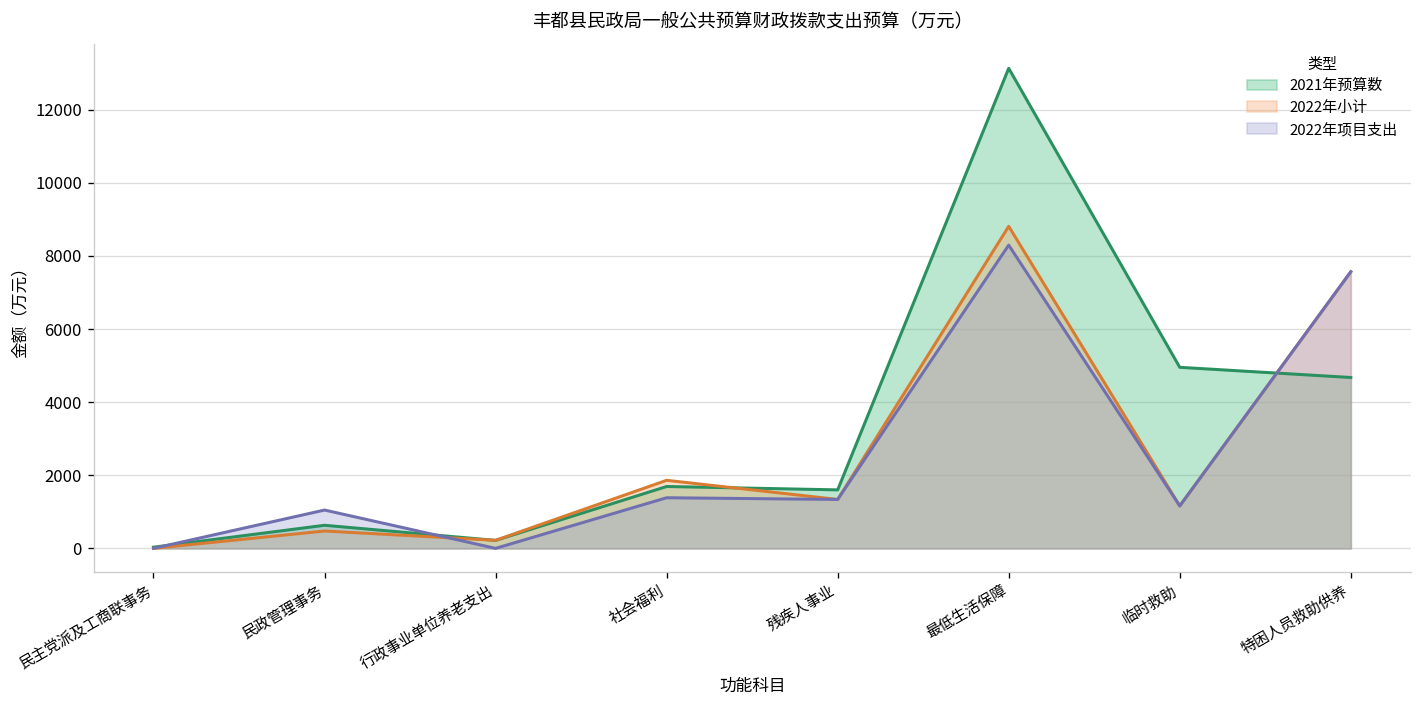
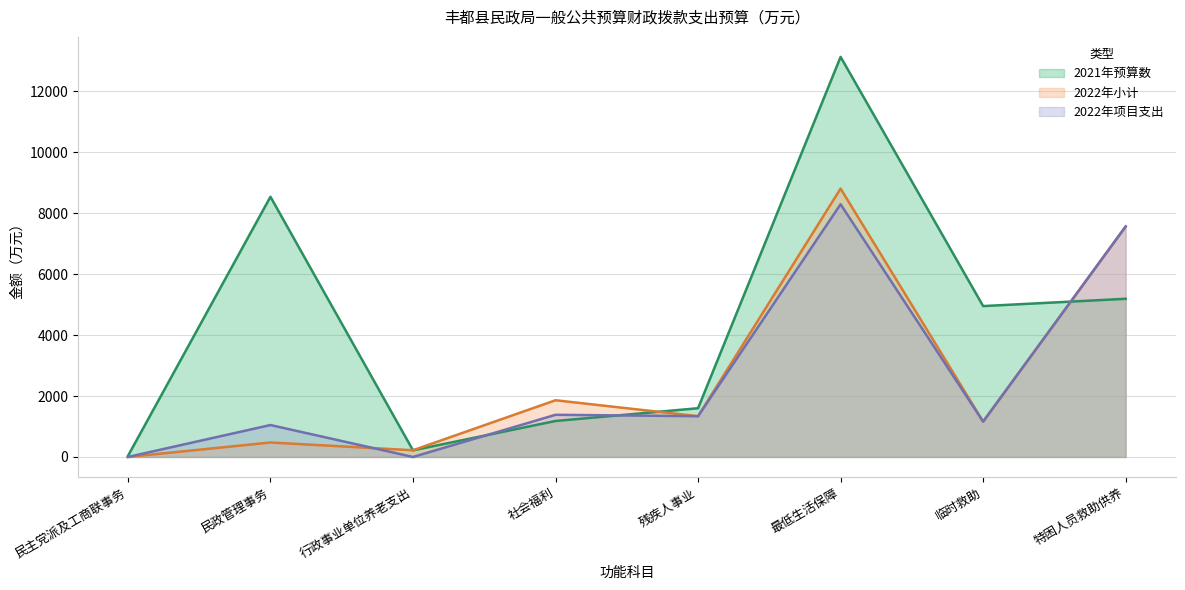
  {
    "2021年预算数": {
-     "民政管理事务": 600,
-     "社会福利": 1700,
+     "民政管理事务": 8500,
+     "社会福利": 1200,
      "残疾人事业": 1600,
      "最低生活保障": 13100,
      "临时救助": 5000,
-     "特困人员救助供养": 4700
+     "特困人员救助供养": 5200
    },
    "2022年小计": {
      "民政管理事务": 500,
      "社会福利": 1900,
      "最低生活保障": 8800
    },
    "2022年项目支出": {
      "民政管理事务": 1000,
      "行政事业单位养老支出": 0,
      "社会福利": 1400,
      "最低生活保障": 8300
    }
  }
